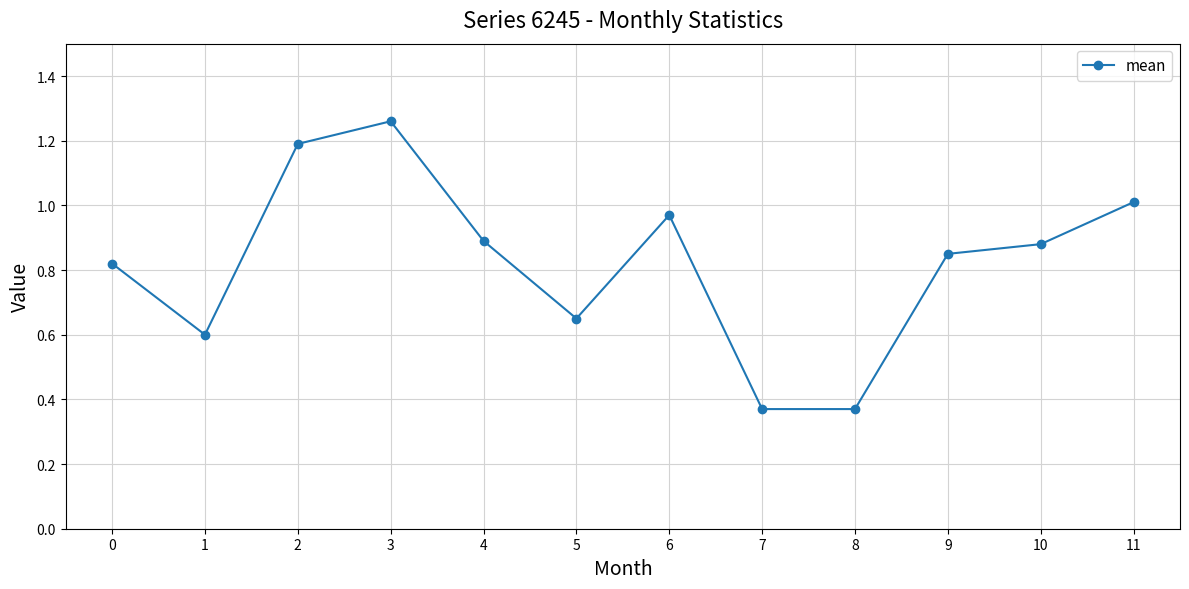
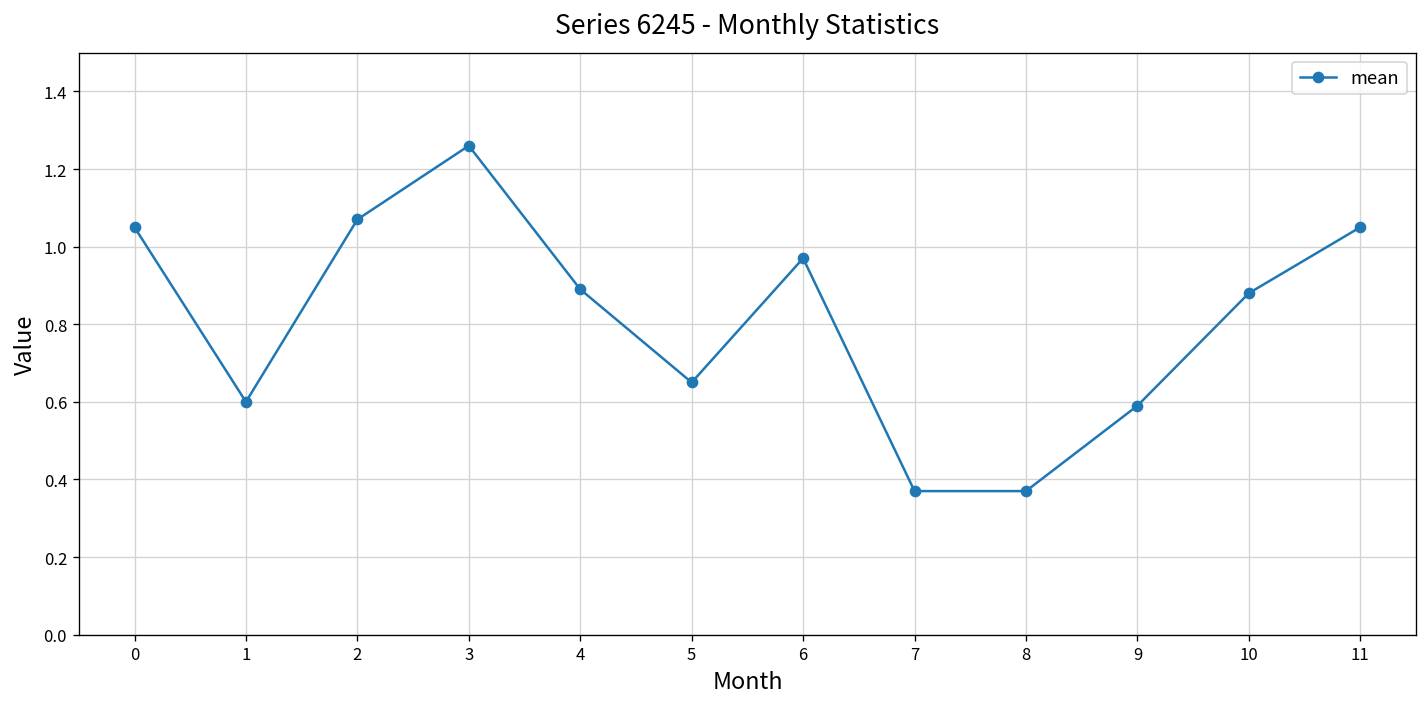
  {
-   "0": 0.82,
+   "0": 1.05,
    "1": 0.60,
-   "2": 1.19,
+   "2": 1.07,
    "3": 1.26,
    "4": 0.89,
    "5": 0.65,
    "6": 0.97,
    "7": 0.37,
    "8": 0.37,
-   "9": 0.85,
+   "9": 0.59,
    "10": 0.88,
-   "11": 1.01
+   "11": 1.05
  }
